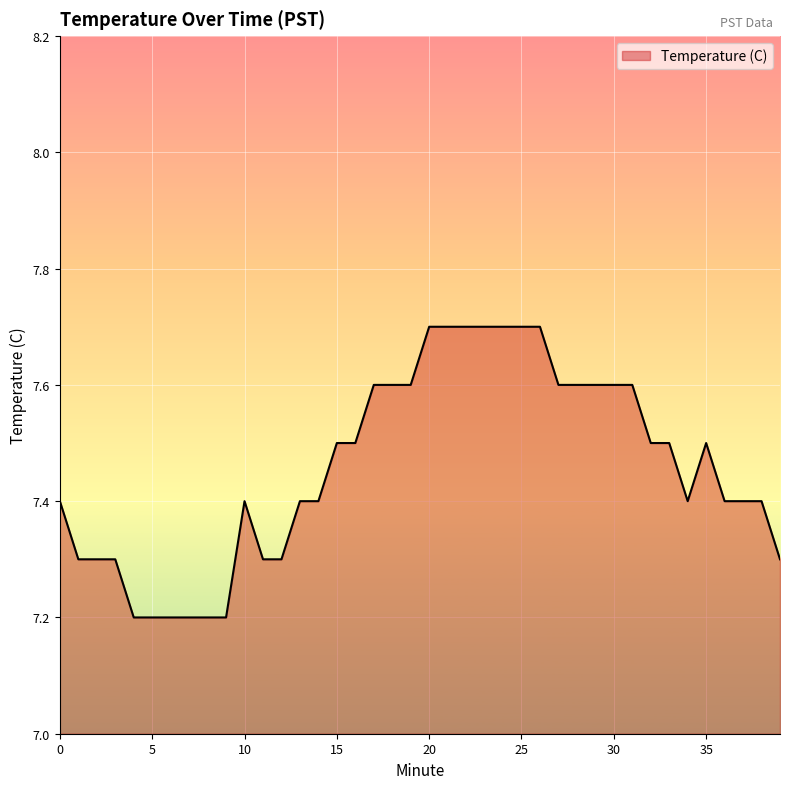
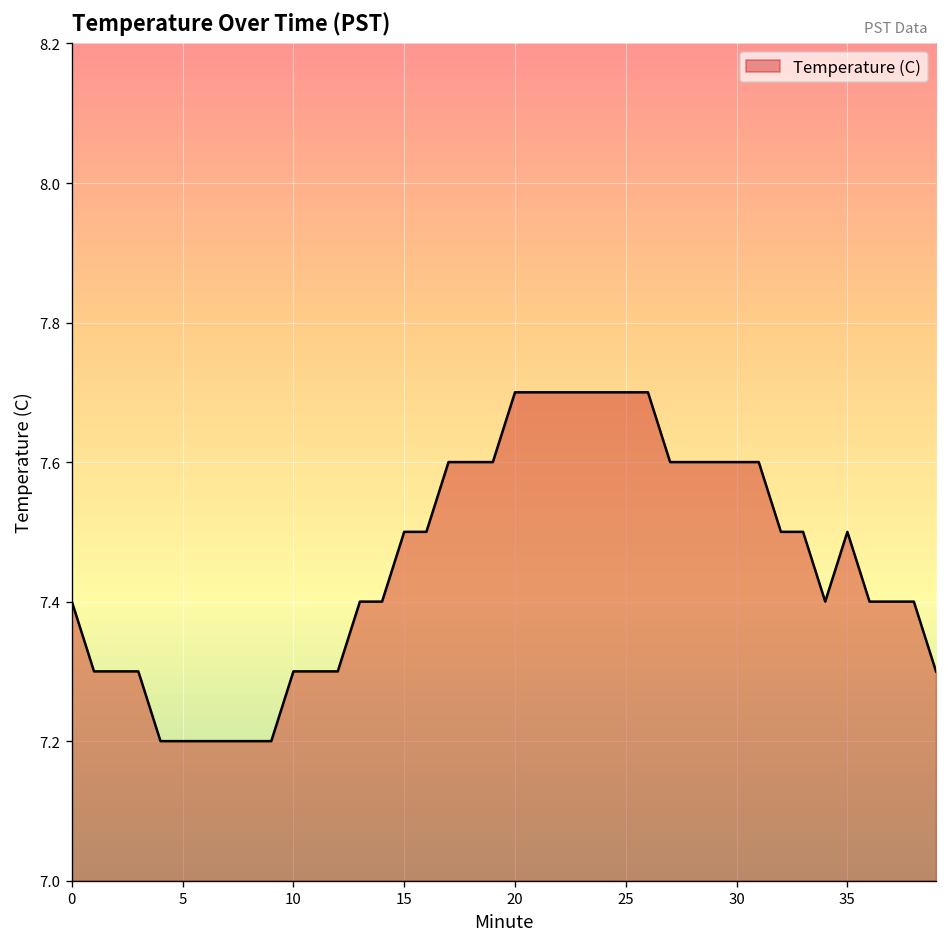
  {
    "0": 7.4,
    "5": 7.2,
-   "10": 7.4,
+   "10": 7.3,
    "15": 7.5,
    "20": 7.7,
    "25": 7.7,
    "30": 7.6,
    "35": 7.5
  }
